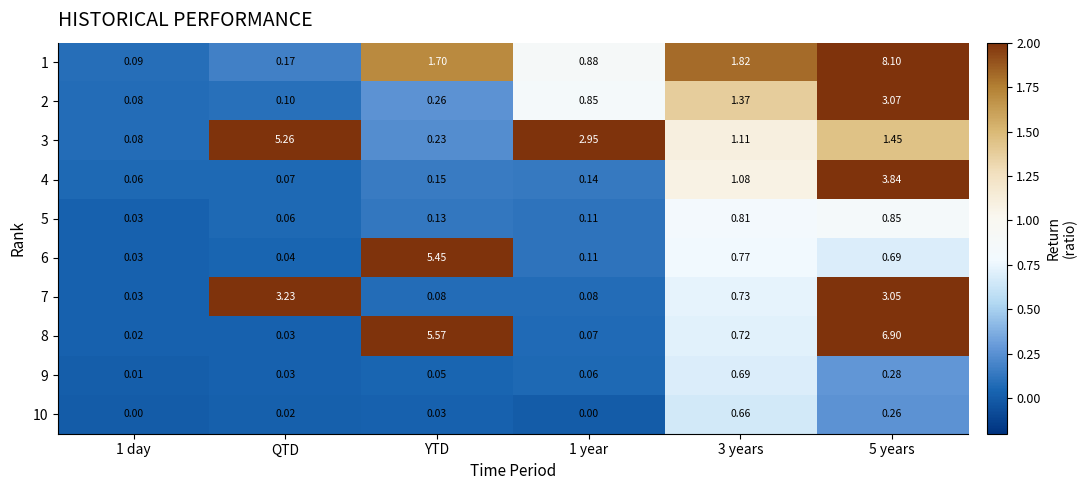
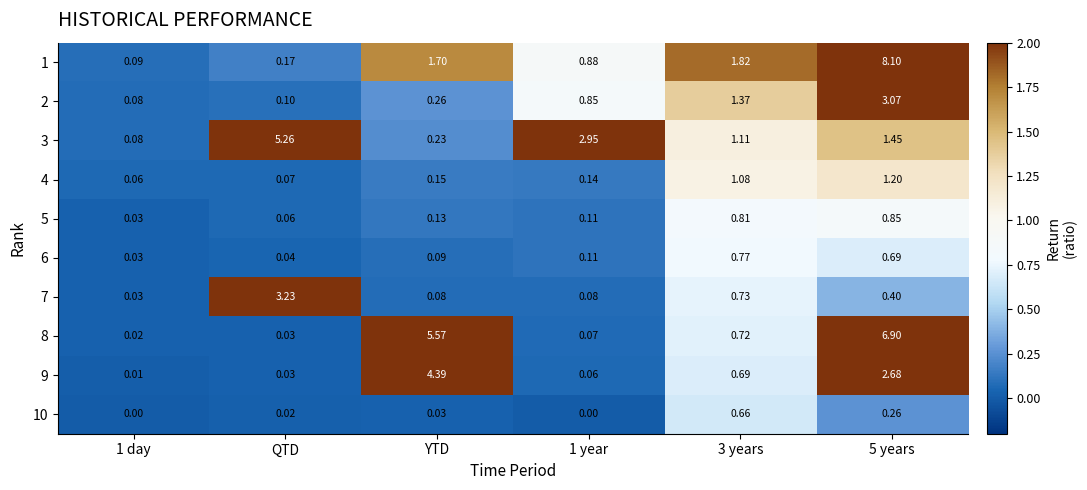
  {
    "1": {
      "1 day": 0.09,
      "QTD": 0.17,
      "YTD": 1.70,
      "1 year": 0.88,
      "3 years": 1.82,
      "5 years": 8.10
    },
    "2": {
      "1 day": 0.08,
      "QTD": 0.10,
      "YTD": 0.26,
      "1 year": 0.85,
      "3 years": 1.37,
      "5 years": 3.07
    },
    "3": {
      "1 day": 0.08,
      "QTD": 5.26,
      "YTD": 0.23,
      "1 year": 2.95,
      "3 years": 1.11,
      "5 years": 1.45
    },
    "4": {
      "1 day": 0.06,
      "QTD": 0.07,
      "YTD": 0.15,
      "1 year": 0.14,
      "3 years": 1.08,
-     "5 years": 3.84
+     "5 years": 1.20
    },
    "5": {
      "1 day": 0.03,
      "QTD": 0.06,
      "YTD": 0.13,
      "1 year": 0.11,
      "3 years": 0.81,
      "5 years": 0.85
    },
    "6": {
      "1 day": 0.03,
      "QTD": 0.04,
-     "YTD": 5.45,
+     "YTD": 0.09,
      "1 year": 0.11,
      "3 years": 0.77,
      "5 years": 0.69
    },
    "7": {
      "1 day": 0.03,
      "QTD": 3.23,
      "YTD": 0.08,
      "1 year": 0.08,
      "3 years": 0.73,
-     "5 years": 3.05
+     "5 years": 0.40
    },
    "8": {
      "1 day": 0.02,
      "QTD": 0.03,
      "YTD": 5.57,
      "1 year": 0.07,
      "3 years": 0.72,
      "5 years": 6.90
    },
    "9": {
      "1 day": 0.01,
      "QTD": 0.03,
-     "YTD": 0.05,
+     "YTD": 4.39,
      "1 year": 0.06,
      "3 years": 0.69,
-     "5 years": 0.28
+     "5 years": 2.68
    },
    "10": {
      "1 day": 0.00,
      "QTD": 0.02,
      "YTD": 0.03,
      "1 year": 0.00,
      "3 years": 0.66,
      "5 years": 0.26
    }
  }
